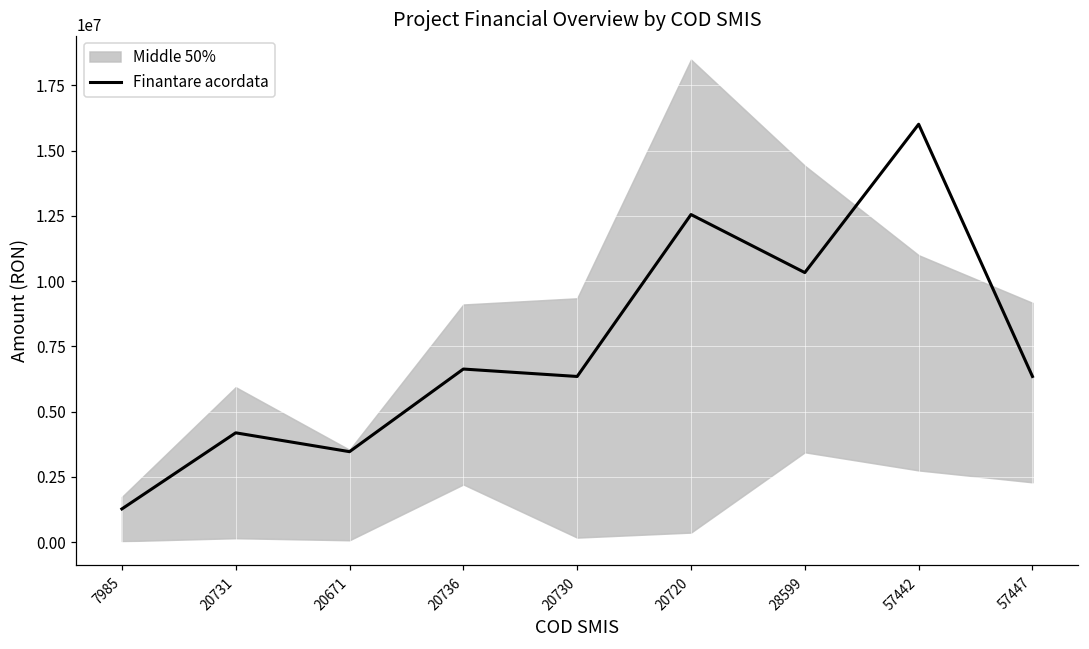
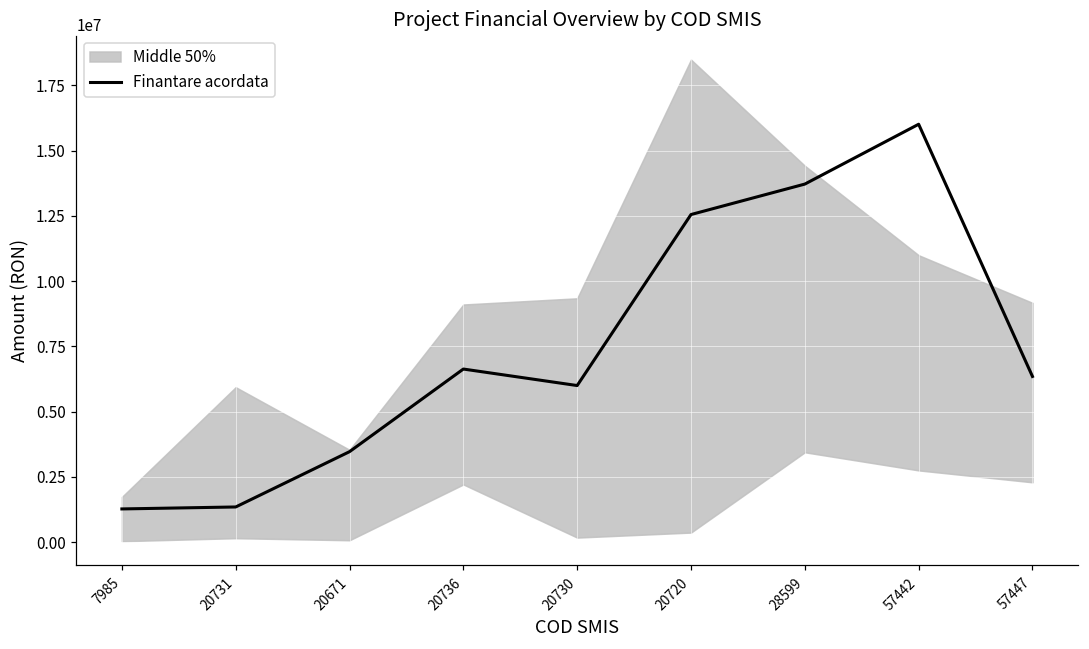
  {
    "Finantare acordata": {
      "7985": 1300000,
-     "20731": 4200000,
+     "20731": 1300000,
      "20736": 6600000,
-     "20730": 6300000,
+     "20730": 6000000,
      "20720": 12500000,
-     "28599": 10300000,
+     "28599": 13700000,
      "57442": 16000000,
      "57447": 6300000
    }
  }
